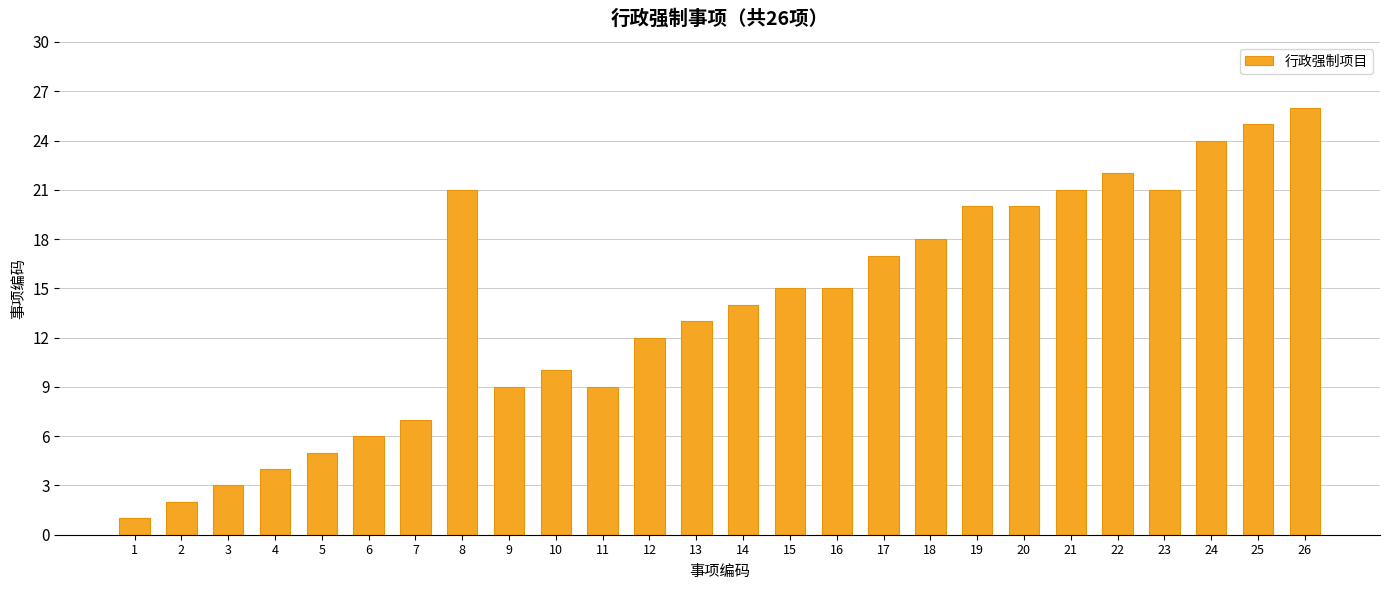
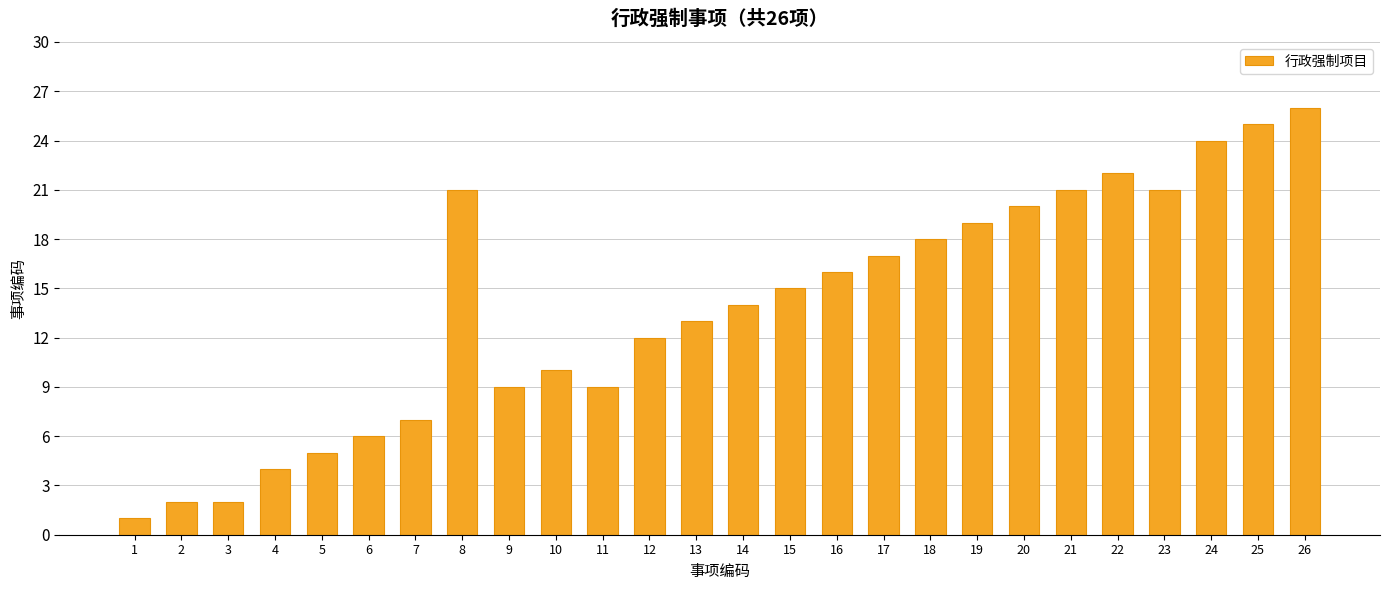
  {
    "1": 1,
    "2": 2,
-   "3": 3,
+   "3": 2,
    "4": 4,
    "5": 5,
    "6": 6,
    "7": 7,
    "8": 21,
    "9": 9,
    "10": 10,
    "11": 9,
    "12": 12,
    "13": 13,
    "14": 14,
    "15": 15,
-   "16": 15,
+   "16": 16,
    "17": 17,
    "18": 18,
-   "19": 20,
+   "19": 19,
    "20": 20,
    "21": 21,
    "22": 22,
    "23": 21,
    "24": 24,
    "25": 25,
    "26": 26
  }
